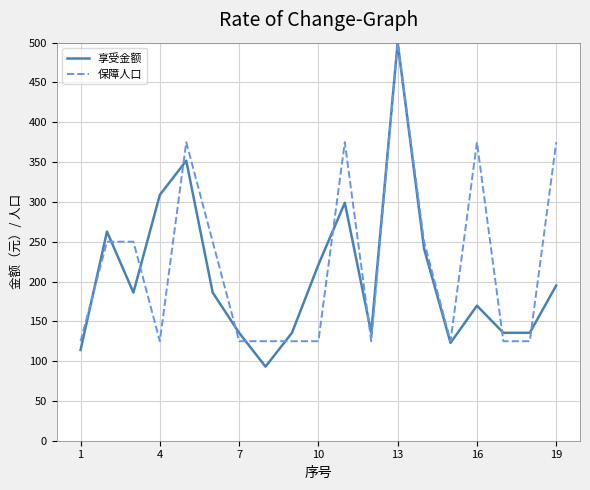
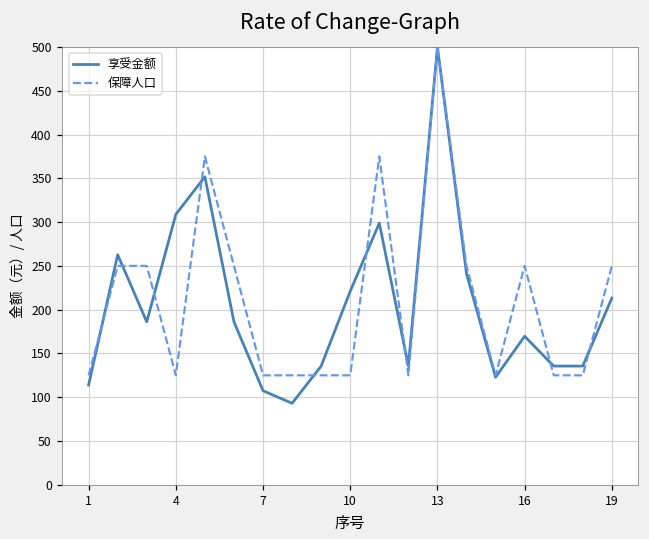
  {
    "享受金额": {
      "1": 110,
      "4": 310,
-     "7": 140,
+     "7": 110,
      "10": 220,
      "16": 170,
-     "19": 200
+     "19": 210
    },
    "保障人口": {
      "1": 130,
      "4": 130,
      "7": 130,
      "10": 130,
-     "16": 380,
-     "19": 380
+     "16": 250,
+     "19": 250
    }
  }
